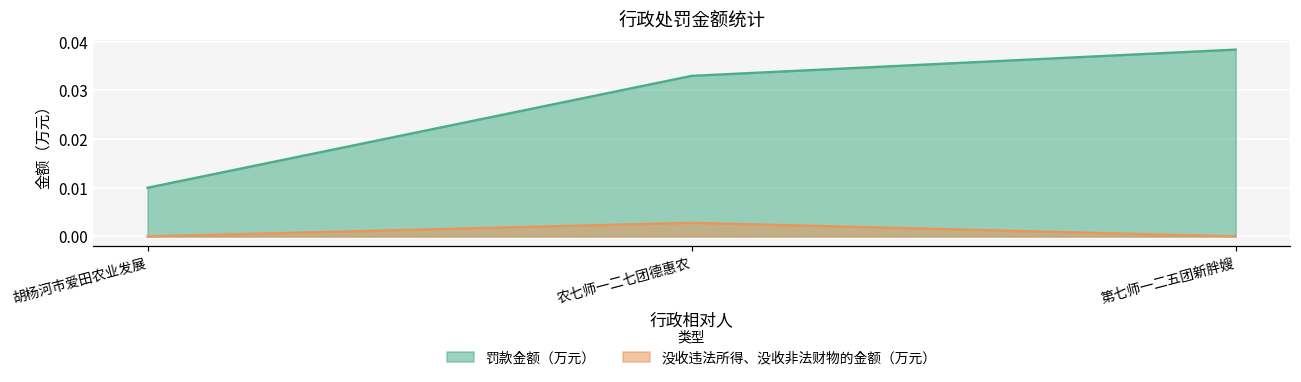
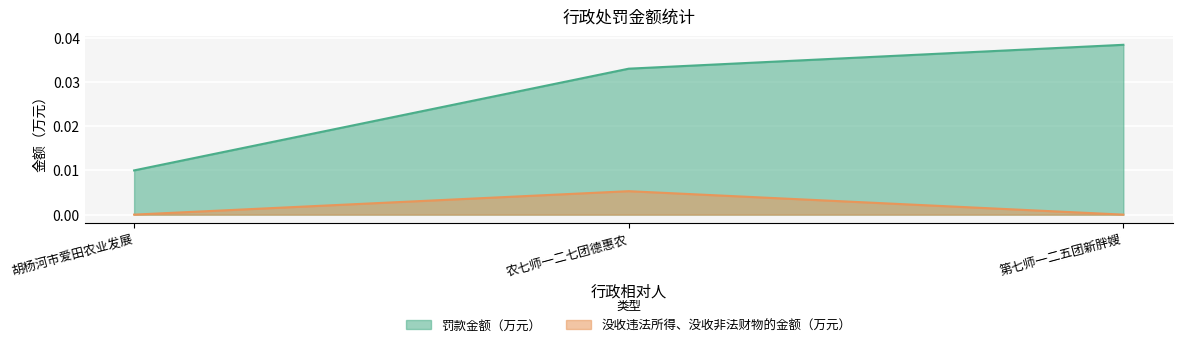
  {
    "罚款金额（万元）": {
      "胡杨河市爱田农业发展": 0.010,
      "农七师一二七团德惠农": 0.033,
      "第七师一二五团新胖嫂": 0.038
    },
    "没收违法所得、没收非法财物的金额（万元）": {
      "胡杨河市爱田农业发展": 0.000,
-     "农七师一二七团德惠农": 0.003,
+     "农七师一二七团德惠农": 0.005,
      "第七师一二五团新胖嫂": 0.000
    }
  }
